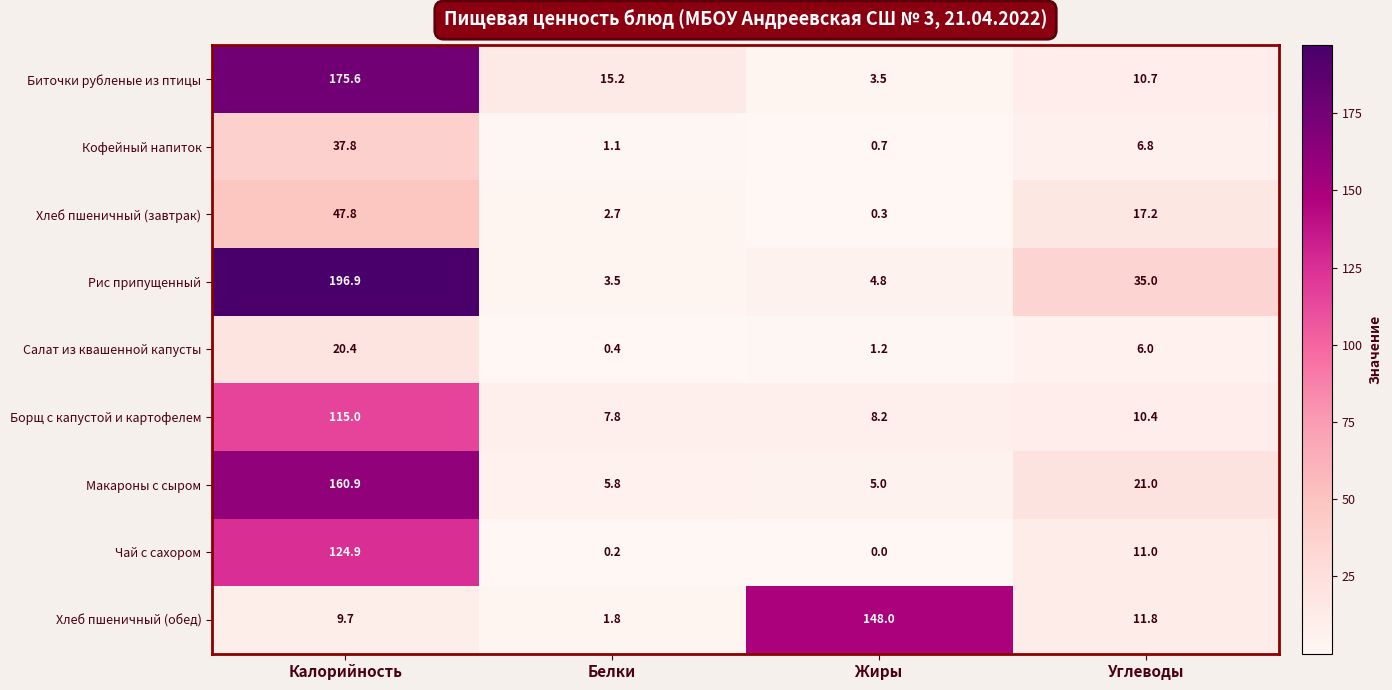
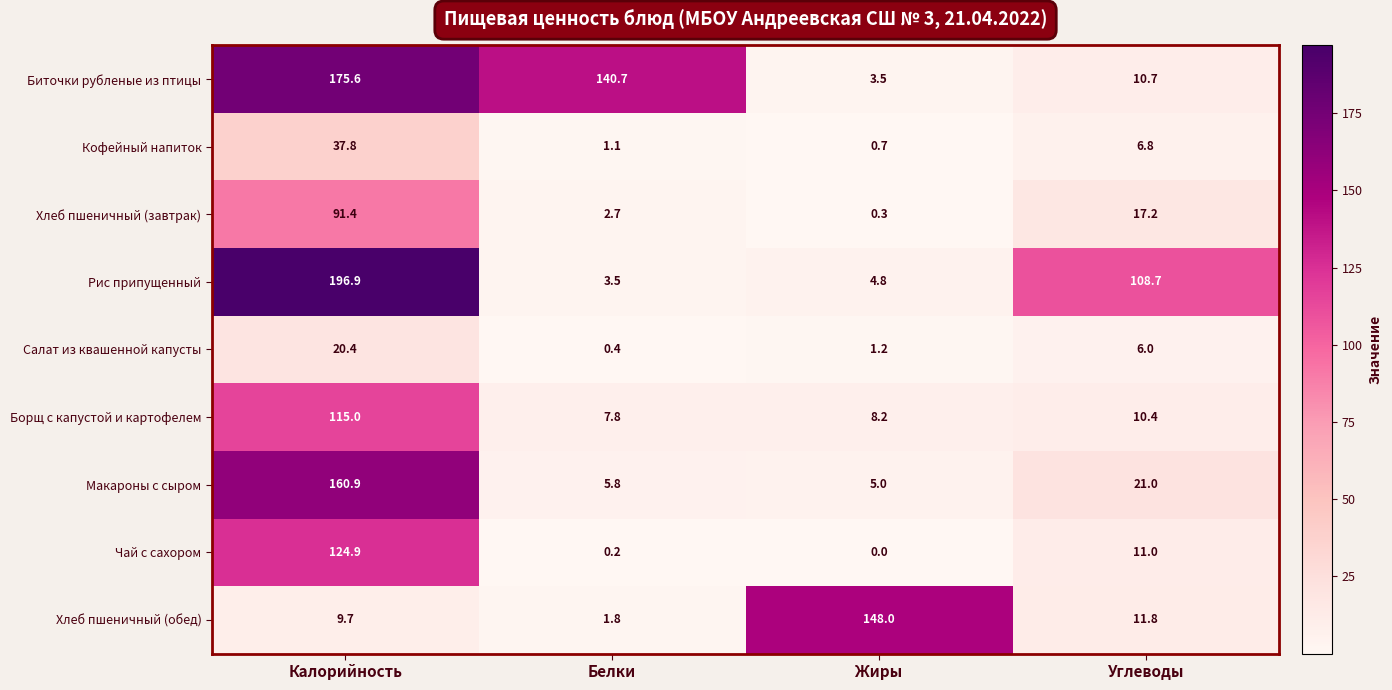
  {
    "Биточки рубленые из птицы": {
      "Калорийность": 175.6,
-     "Белки": 15.2,
+     "Белки": 140.7,
      "Жиры": 3.5,
      "Углеводы": 10.7
    },
    "Кофейный напиток": {
      "Калорийность": 37.8,
      "Белки": 1.1,
      "Жиры": 0.7,
      "Углеводы": 6.8
    },
    "Хлеб пшеничный (завтрак)": {
-     "Калорийность": 47.8,
+     "Калорийность": 91.4,
      "Белки": 2.7,
      "Жиры": 0.3,
      "Углеводы": 17.2
    },
    "Рис припущенный": {
      "Калорийность": 196.9,
      "Белки": 3.5,
      "Жиры": 4.8,
-     "Углеводы": 35.0
+     "Углеводы": 108.7
    },
    "Салат из квашенной капусты": {
      "Калорийность": 20.4,
      "Белки": 0.4,
      "Жиры": 1.2,
      "Углеводы": 6.0
    },
    "Борщ с капустой и картофелем": {
      "Калорийность": 115.0,
      "Белки": 7.8,
      "Жиры": 8.2,
      "Углеводы": 10.4
    },
    "Макароны с сыром": {
      "Калорийность": 160.9,
      "Белки": 5.8,
      "Жиры": 5.0,
      "Углеводы": 21.0
    },
    "Чай с сахором": {
      "Калорийность": 124.9,
      "Белки": 0.2,
      "Жиры": 0.0,
      "Углеводы": 11.0
    },
    "Хлеб пшеничный (обед)": {
      "Калорийность": 9.7,
      "Белки": 1.8,
      "Жиры": 148.0,
      "Углеводы": 11.8
    }
  }
